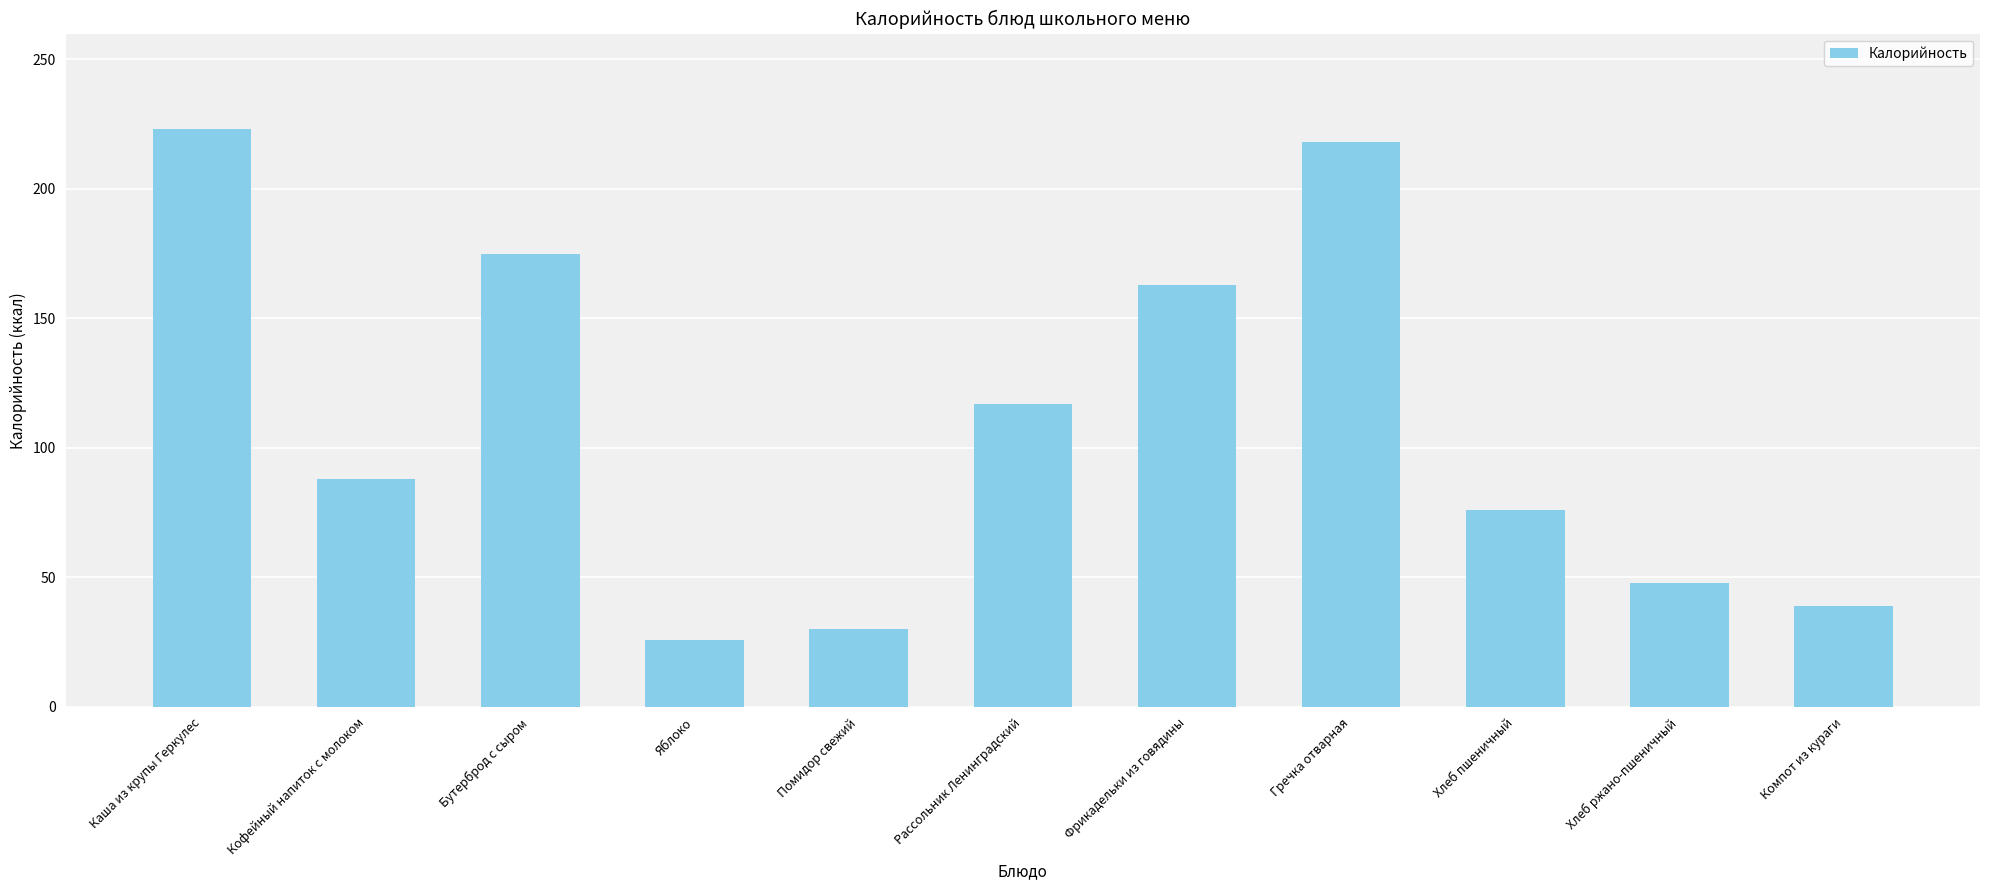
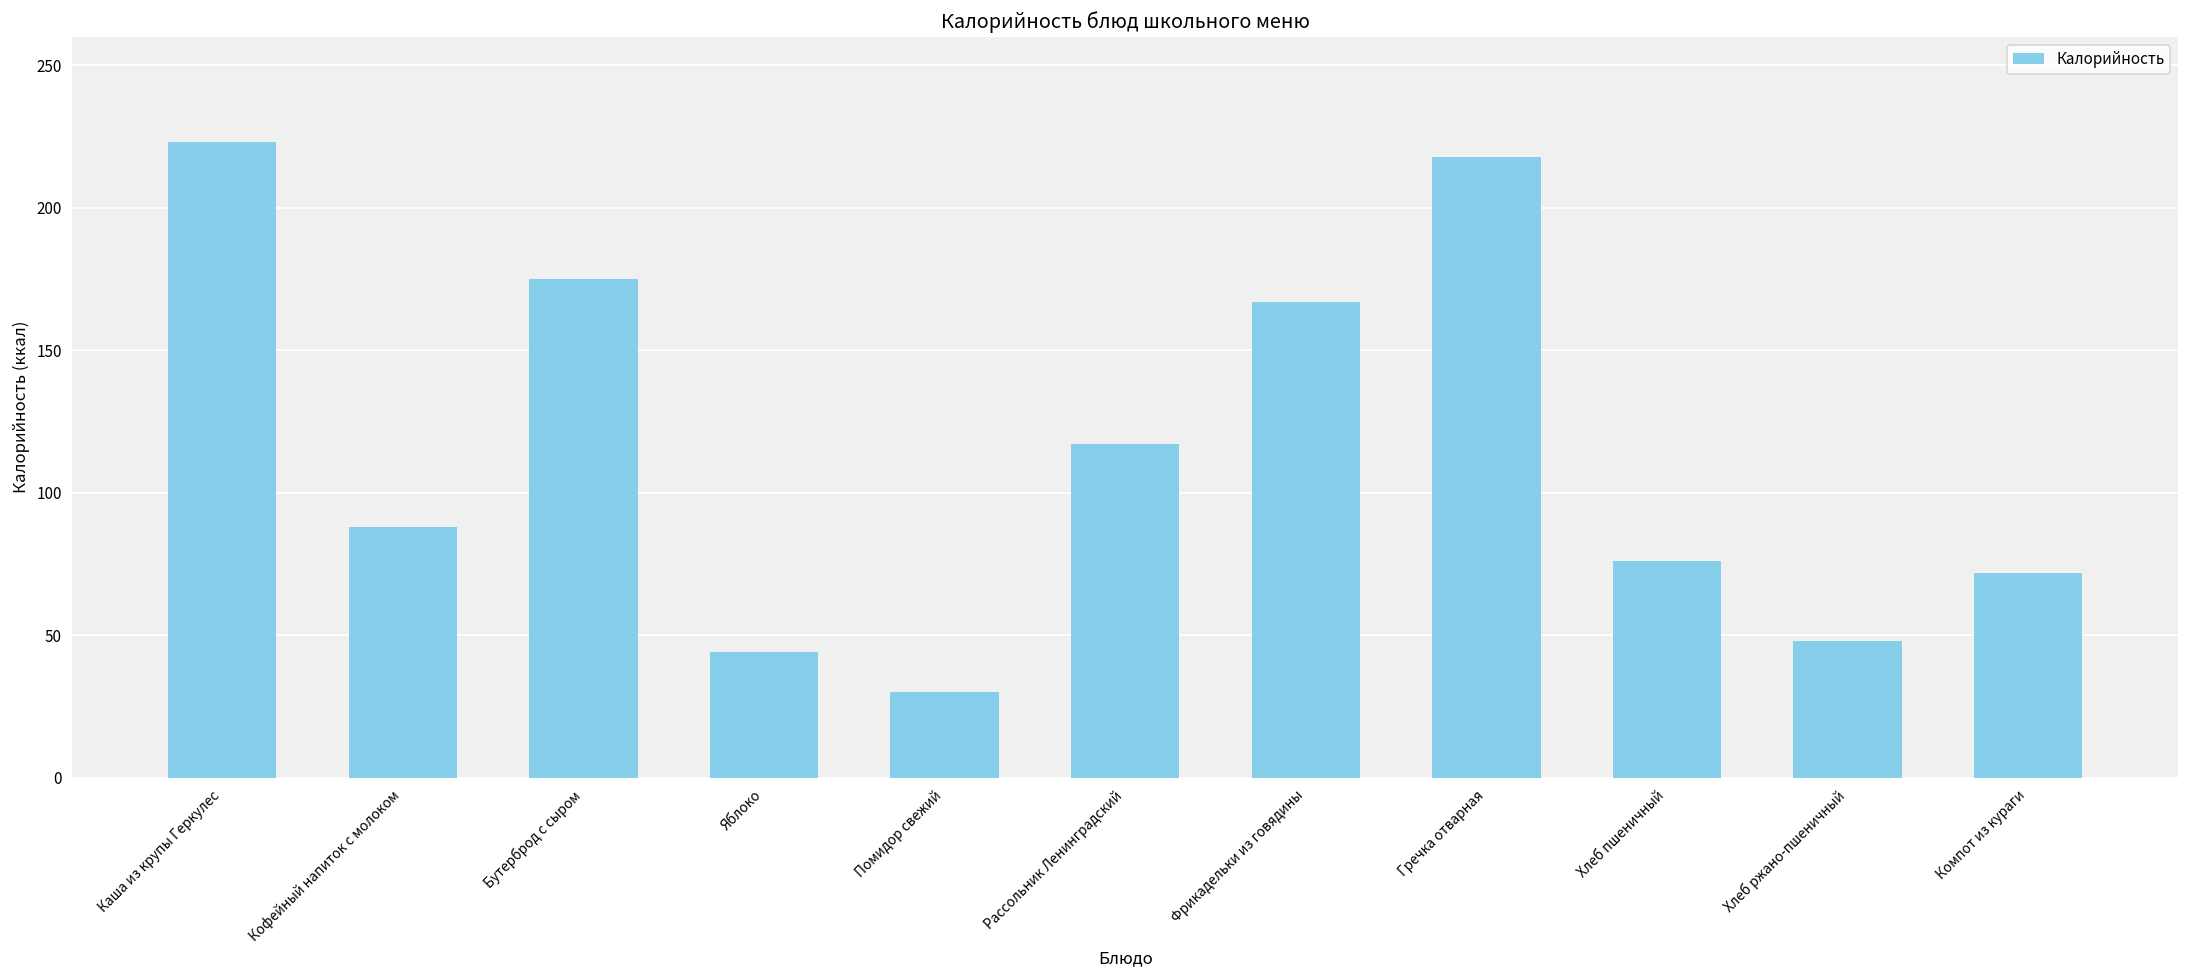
  {
    "Каша из крупы Геркулес": 223,
    "Кофейный напиток с молоком": 88,
    "Бутерброд с сыром": 175,
-   "Яблоко": 26,
+   "Яблоко": 44,
    "Помидор свежий": 30,
    "Рассольник Ленинградский": 117,
-   "Фрикадельки из говядины": 163,
+   "Фрикадельки из говядины": 167,
    "Гречка отварная": 218,
    "Хлеб пшеничный": 76,
    "Хлеб ржано-пшеничный": 48,
-   "Компот из кураги": 39
+   "Компот из кураги": 72
  }
